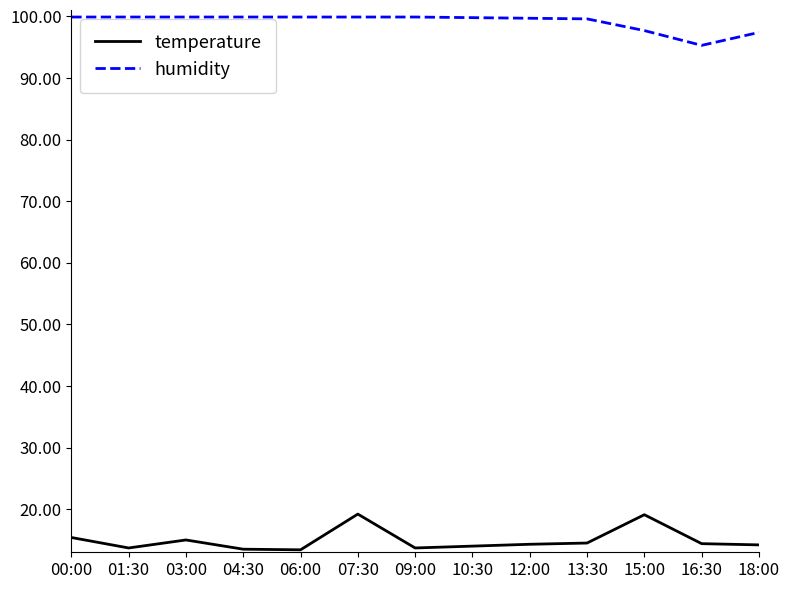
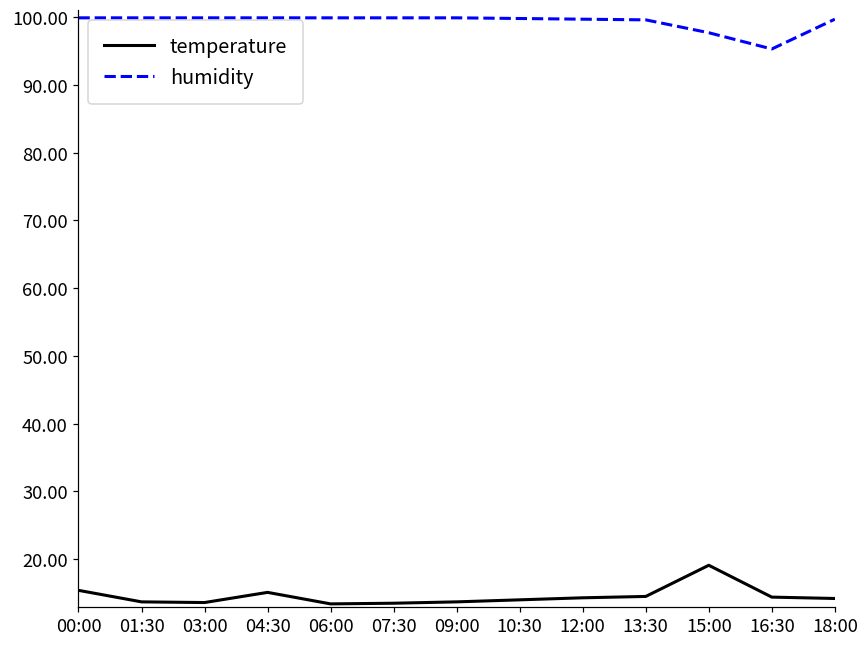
  {
    "temperature": {
      "00:00": 15,
      "01:30": 14,
-     "03:00": 15,
-     "04:30": 14,
+     "03:00": 14,
+     "04:30": 15,
      "06:00": 13,
-     "07:30": 19,
+     "07:30": 14,
      "09:00": 14,
      "10:30": 14,
      "12:00": 14,
      "13:30": 15,
      "15:00": 19,
      "16:30": 14,
      "18:00": 14
    },
    "humidity": {
      "00:00": 100,
      "01:30": 100,
      "03:00": 100,
      "04:30": 100,
      "06:00": 100,
      "07:30": 100,
      "09:00": 100,
      "10:30": 100,
      "12:00": 100,
      "13:30": 100,
      "15:00": 98,
      "16:30": 95,
-     "18:00": 97
+     "18:00": 100
    }
  }
